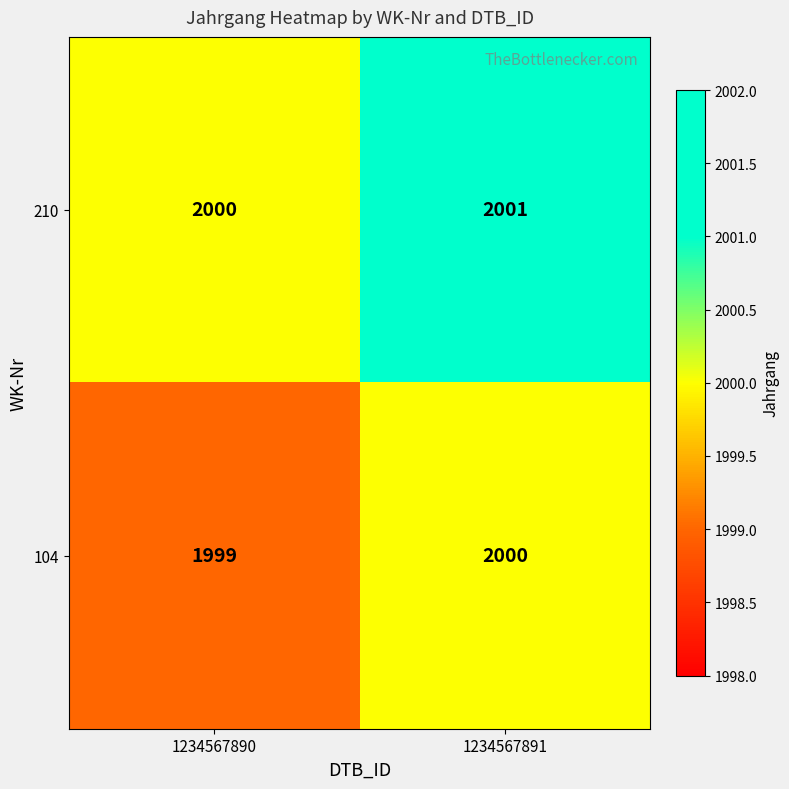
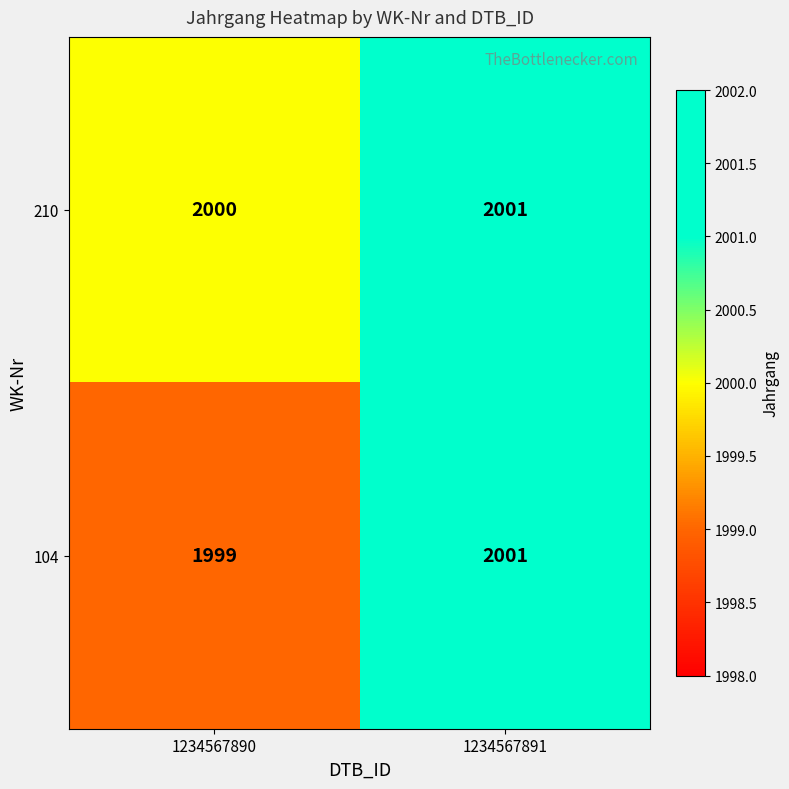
  {
    "210": {
      "1234567890": 2000
    },
    "104": {
      "1234567890": 1999,
-     "1234567891": 2000
+     "1234567891": 2001
    }
  }
